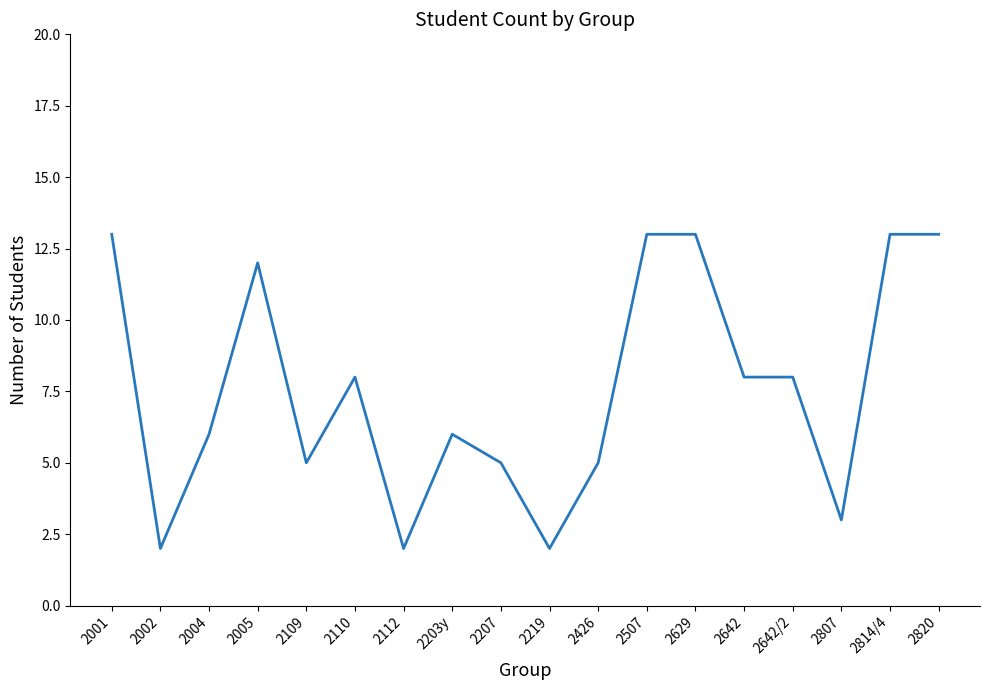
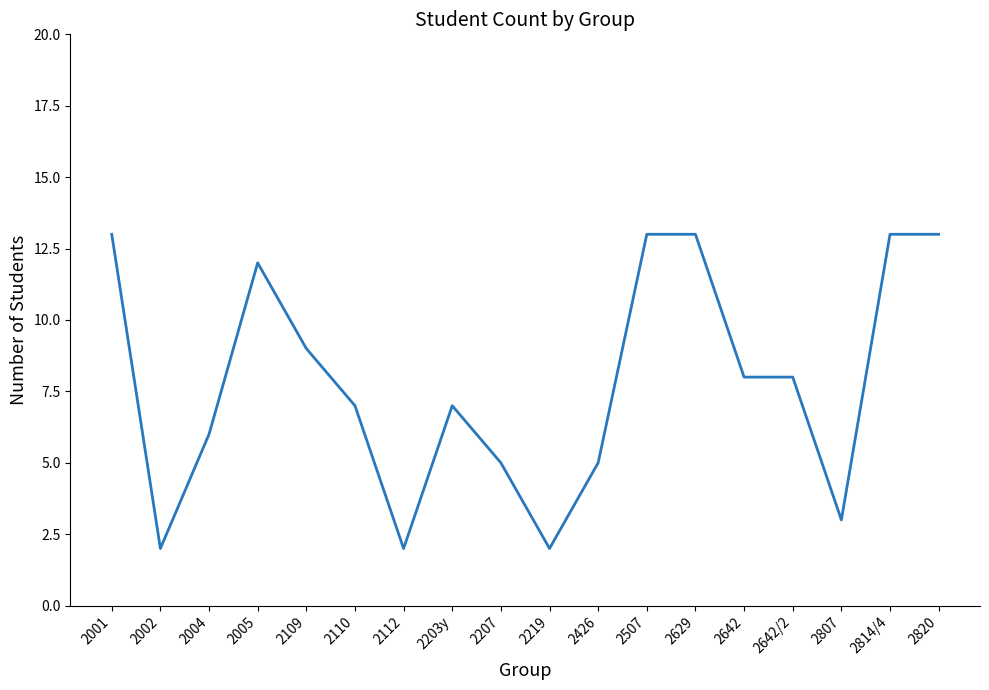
  {
    "2001": 13,
    "2002": 2,
    "2004": 6,
    "2005": 12,
-   "2109": 5,
-   "2110": 8,
+   "2109": 9,
+   "2110": 7,
    "2112": 2,
-   "2203y": 6,
+   "2203y": 7,
    "2207": 5,
    "2219": 2,
    "2426": 5,
    "2507": 13,
    "2629": 13,
    "2642": 8,
    "2642/2": 8,
    "2807": 3,
    "2814/4": 13,
    "2820": 13
  }
